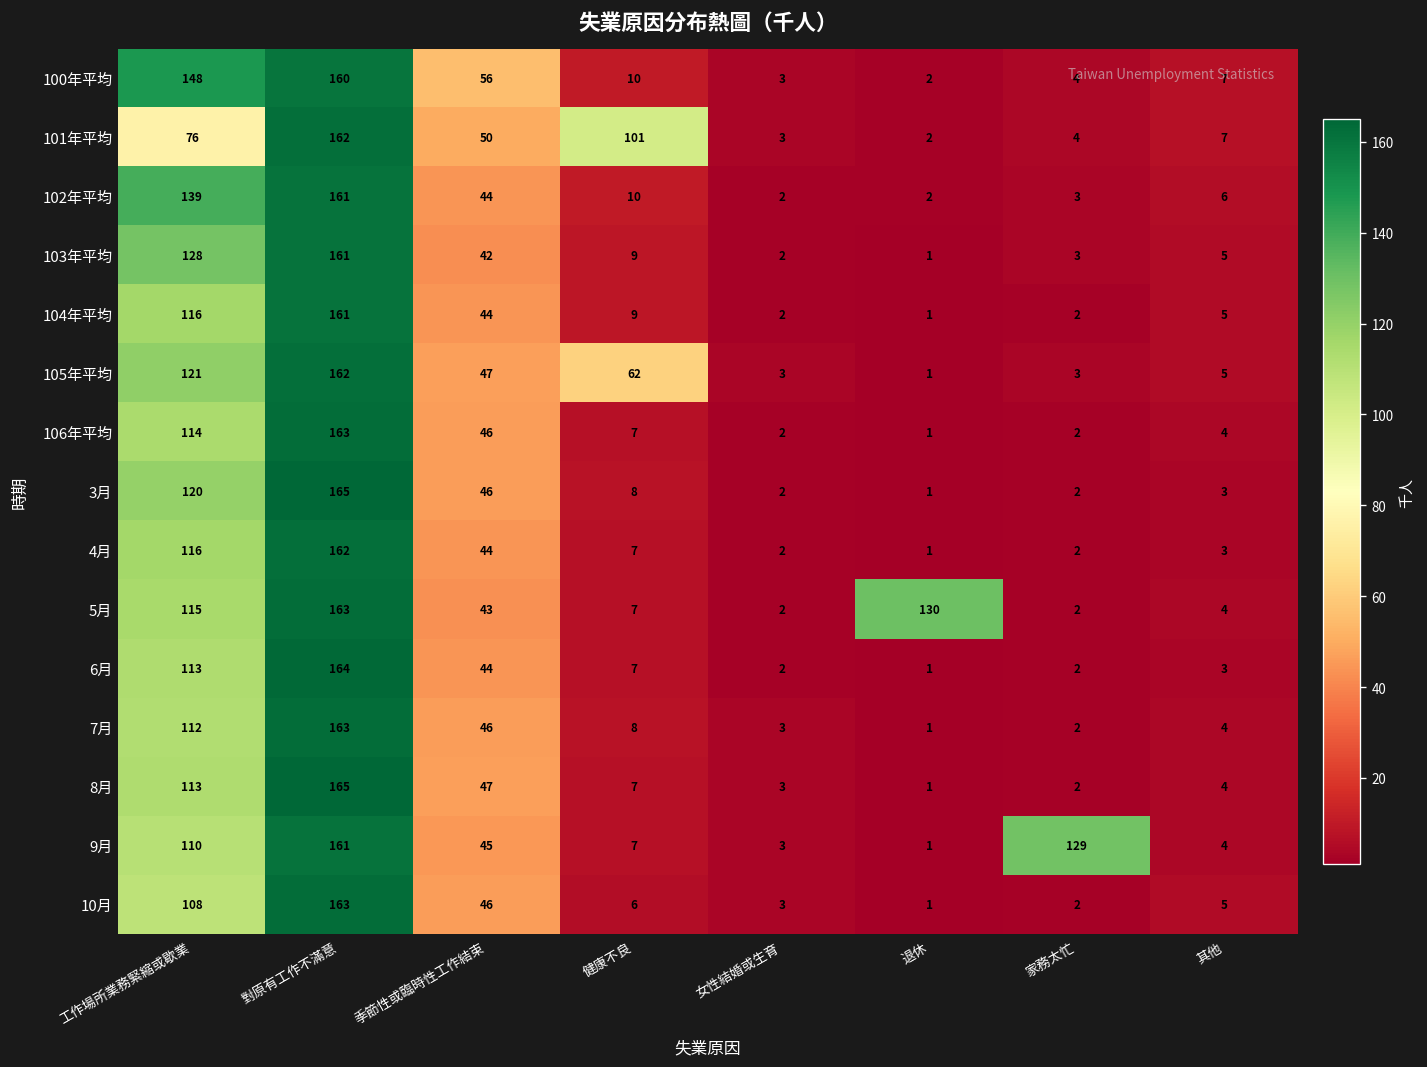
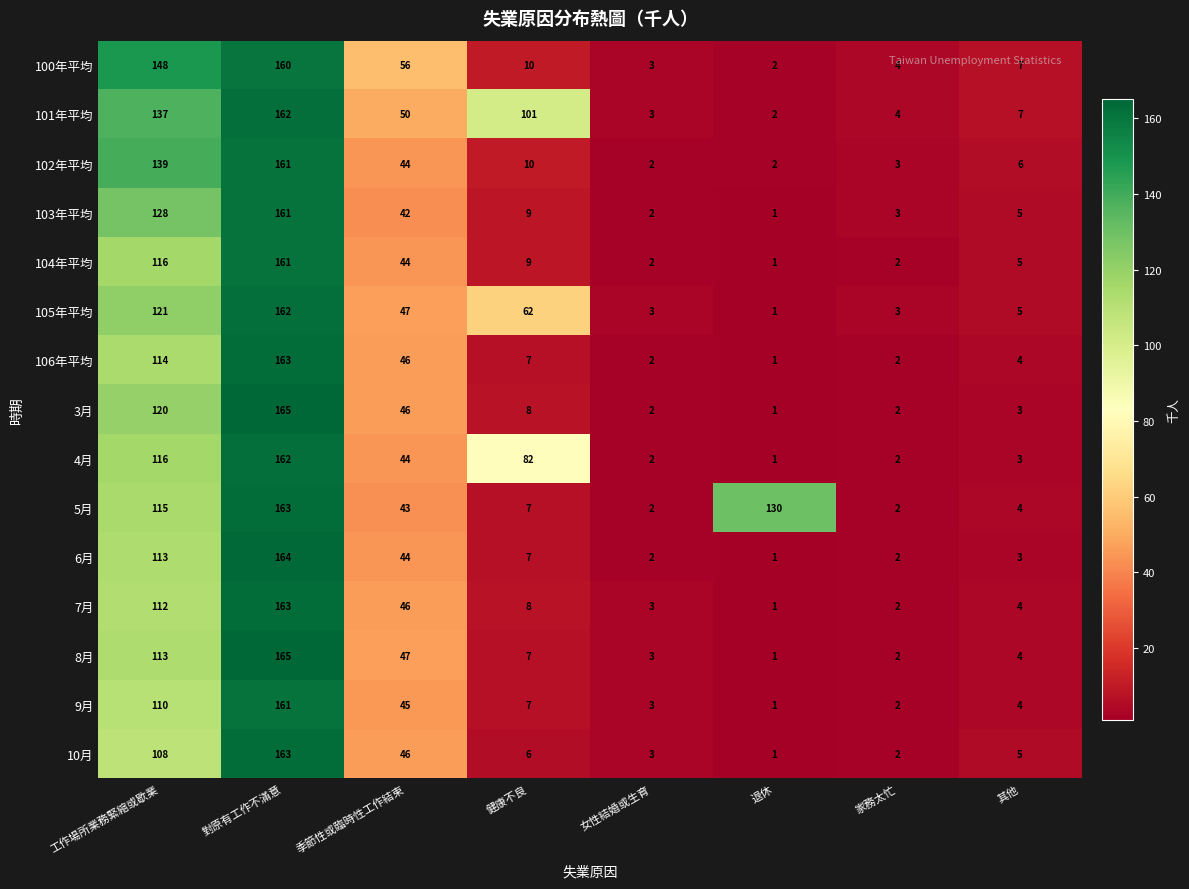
  {
    "100年平均": {
      "工作場所業務緊縮或歇業": 148,
      "對原有工作不滿意": 160,
      "季節性或臨時性工作結束": 56,
      "健康不良": 10,
      "女性結婚或生育": 3,
      "退休": 2
    },
    "101年平均": {
-     "工作場所業務緊縮或歇業": 76,
+     "工作場所業務緊縮或歇業": 137,
      "對原有工作不滿意": 162,
      "季節性或臨時性工作結束": 50,
      "健康不良": 101,
      "女性結婚或生育": 3,
      "退休": 2,
      "家務太忙": 4,
      "其他": 7
    },
    "102年平均": {
      "工作場所業務緊縮或歇業": 139,
      "對原有工作不滿意": 161,
      "季節性或臨時性工作結束": 44,
      "健康不良": 10,
      "女性結婚或生育": 2,
      "退休": 2,
      "家務太忙": 3,
      "其他": 6
    },
    "103年平均": {
      "工作場所業務緊縮或歇業": 128,
      "對原有工作不滿意": 161,
      "季節性或臨時性工作結束": 42,
      "健康不良": 9,
      "女性結婚或生育": 2,
      "退休": 1,
      "家務太忙": 3,
      "其他": 5
    },
    "104年平均": {
      "工作場所業務緊縮或歇業": 116,
      "對原有工作不滿意": 161,
      "季節性或臨時性工作結束": 44,
      "健康不良": 9,
      "女性結婚或生育": 2,
      "退休": 1,
      "家務太忙": 2,
      "其他": 5
    },
    "105年平均": {
      "工作場所業務緊縮或歇業": 121,
      "對原有工作不滿意": 162,
      "季節性或臨時性工作結束": 47,
      "健康不良": 62,
      "女性結婚或生育": 3,
      "退休": 1,
      "家務太忙": 3,
      "其他": 5
    },
    "106年平均": {
      "工作場所業務緊縮或歇業": 114,
      "對原有工作不滿意": 163,
      "季節性或臨時性工作結束": 46,
      "健康不良": 7,
      "女性結婚或生育": 2,
      "退休": 1,
      "家務太忙": 2,
      "其他": 4
    },
    "3月": {
      "工作場所業務緊縮或歇業": 120,
      "對原有工作不滿意": 165,
      "季節性或臨時性工作結束": 46,
      "健康不良": 8,
      "女性結婚或生育": 2,
      "退休": 1,
      "家務太忙": 2,
      "其他": 3
    },
    "4月": {
      "工作場所業務緊縮或歇業": 116,
      "對原有工作不滿意": 162,
      "季節性或臨時性工作結束": 44,
-     "健康不良": 7,
+     "健康不良": 82,
      "女性結婚或生育": 2,
      "退休": 1,
      "家務太忙": 2,
      "其他": 3
    },
    "5月": {
      "工作場所業務緊縮或歇業": 115,
      "對原有工作不滿意": 163,
      "季節性或臨時性工作結束": 43,
      "健康不良": 7,
      "女性結婚或生育": 2,
      "退休": 130,
      "家務太忙": 2,
      "其他": 4
    },
    "6月": {
      "工作場所業務緊縮或歇業": 113,
      "對原有工作不滿意": 164,
      "季節性或臨時性工作結束": 44,
      "健康不良": 7,
      "女性結婚或生育": 2,
      "退休": 1,
      "家務太忙": 2,
      "其他": 3
    },
    "7月": {
      "工作場所業務緊縮或歇業": 112,
      "對原有工作不滿意": 163,
      "季節性或臨時性工作結束": 46,
      "健康不良": 8,
      "女性結婚或生育": 3,
      "退休": 1,
      "家務太忙": 2,
      "其他": 4
    },
    "8月": {
      "工作場所業務緊縮或歇業": 113,
      "對原有工作不滿意": 165,
      "季節性或臨時性工作結束": 47,
      "健康不良": 7,
      "女性結婚或生育": 3,
      "退休": 1,
      "家務太忙": 2,
      "其他": 4
    },
    "9月": {
      "工作場所業務緊縮或歇業": 110,
      "對原有工作不滿意": 161,
      "季節性或臨時性工作結束": 45,
      "健康不良": 7,
      "女性結婚或生育": 3,
      "退休": 1,
-     "家務太忙": 129,
+     "家務太忙": 2,
      "其他": 4
    },
    "10月": {
      "工作場所業務緊縮或歇業": 108,
      "對原有工作不滿意": 163,
      "季節性或臨時性工作結束": 46,
      "健康不良": 6,
      "女性結婚或生育": 3,
      "退休": 1,
      "家務太忙": 2,
      "其他": 5
    }
  }
